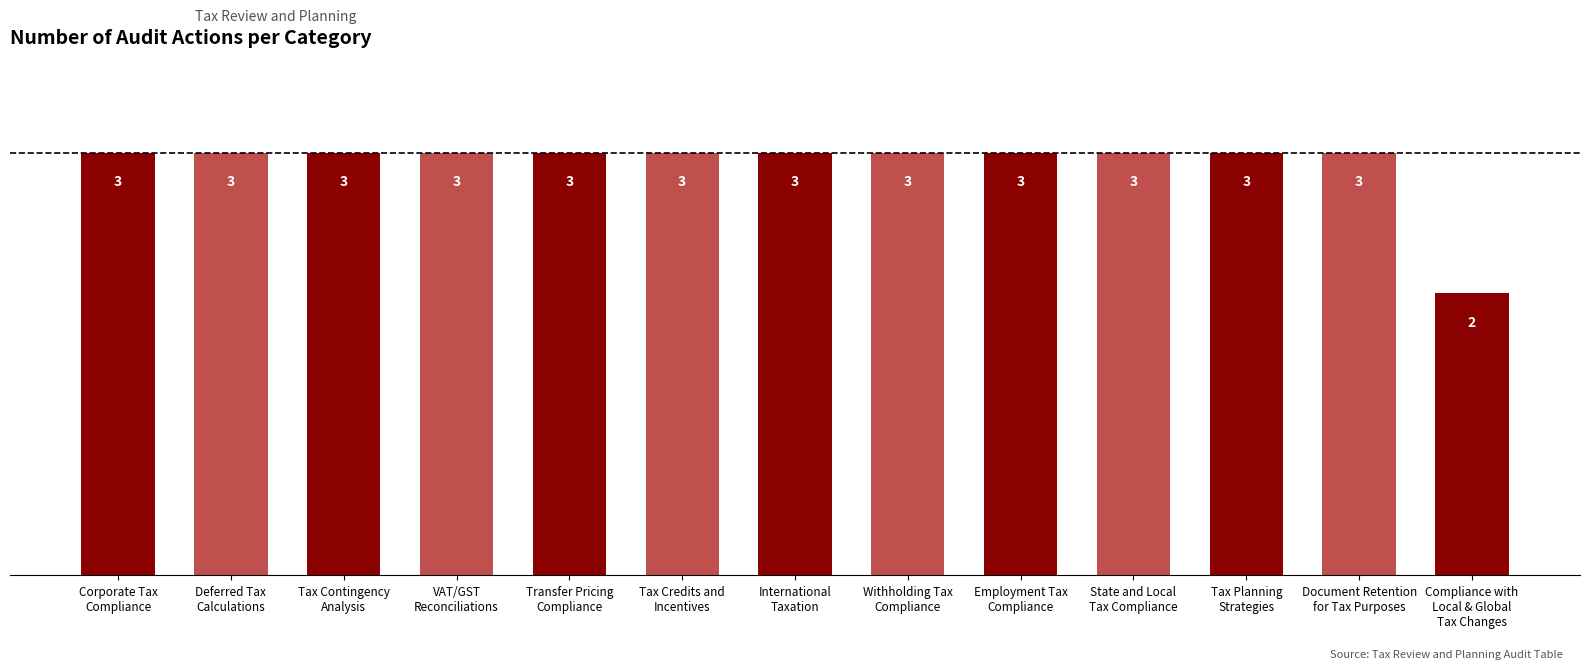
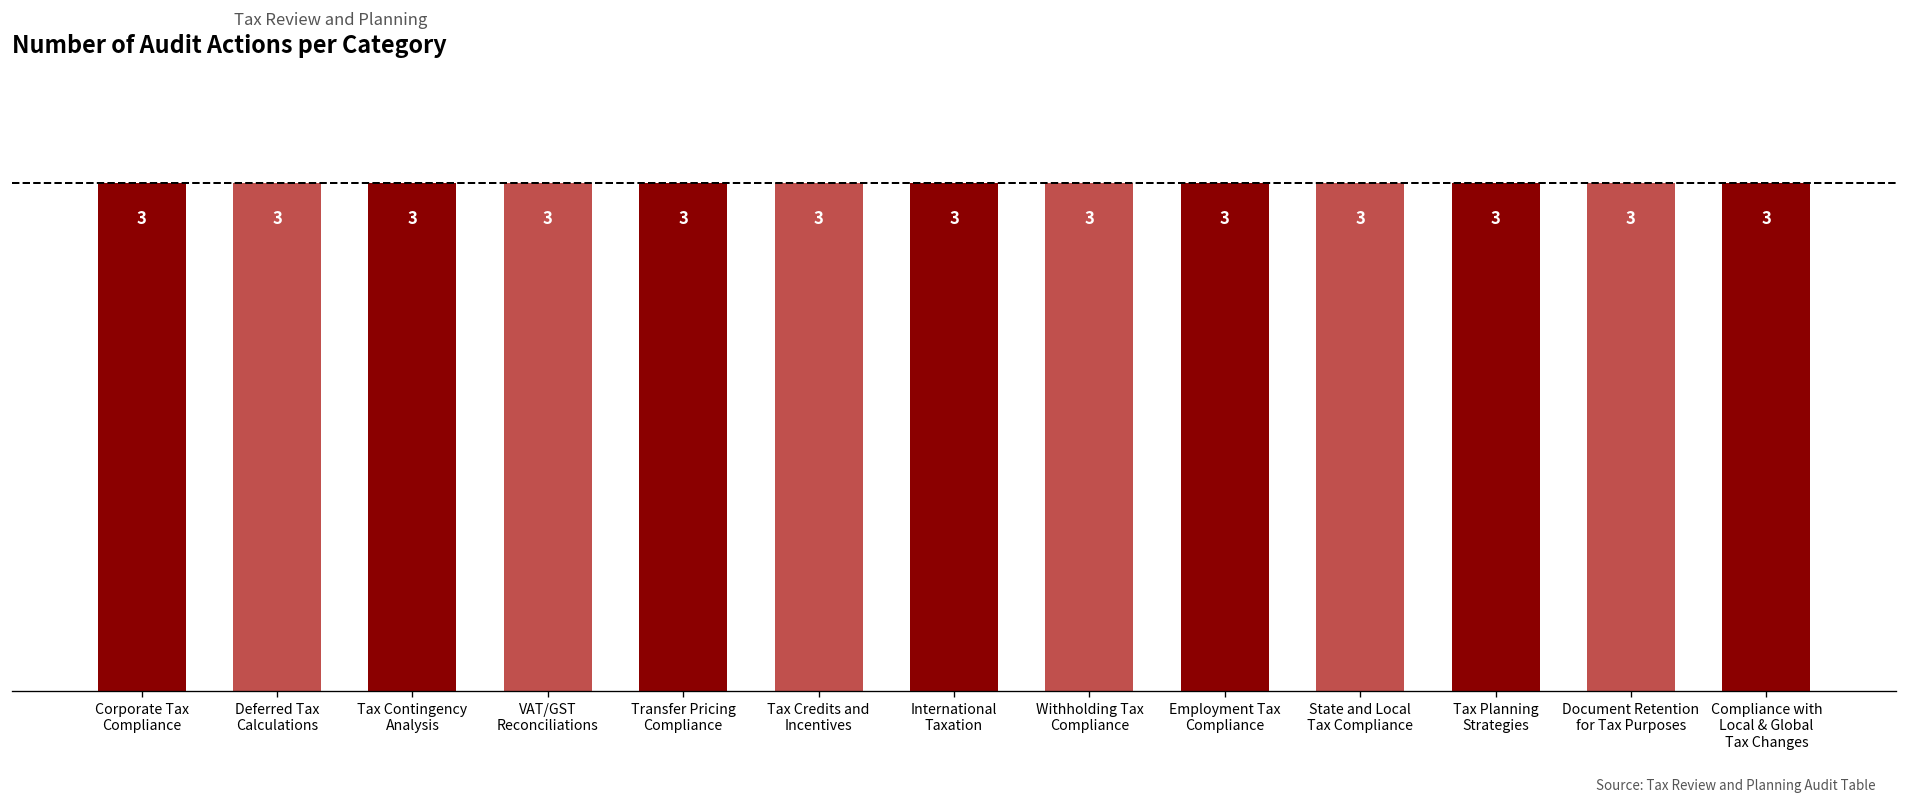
  {
    "Corporate Tax Compliance": 3,
    "Deferred Tax Calculations": 3,
    "Tax Contingency Analysis": 3,
    "VAT/GST Reconciliations": 3,
    "Transfer Pricing Compliance": 3,
    "Tax Credits and Incentives": 3,
    "International Taxation": 3,
    "Withholding Tax Compliance": 3,
    "Employment Tax Compliance": 3,
    "State and Local Tax Compliance": 3,
    "Tax Planning Strategies": 3,
    "Document Retention for Tax Purposes": 3,
-   "Compliance with Local & Global Tax Changes": 2
+   "Compliance with Local & Global Tax Changes": 3
  }
